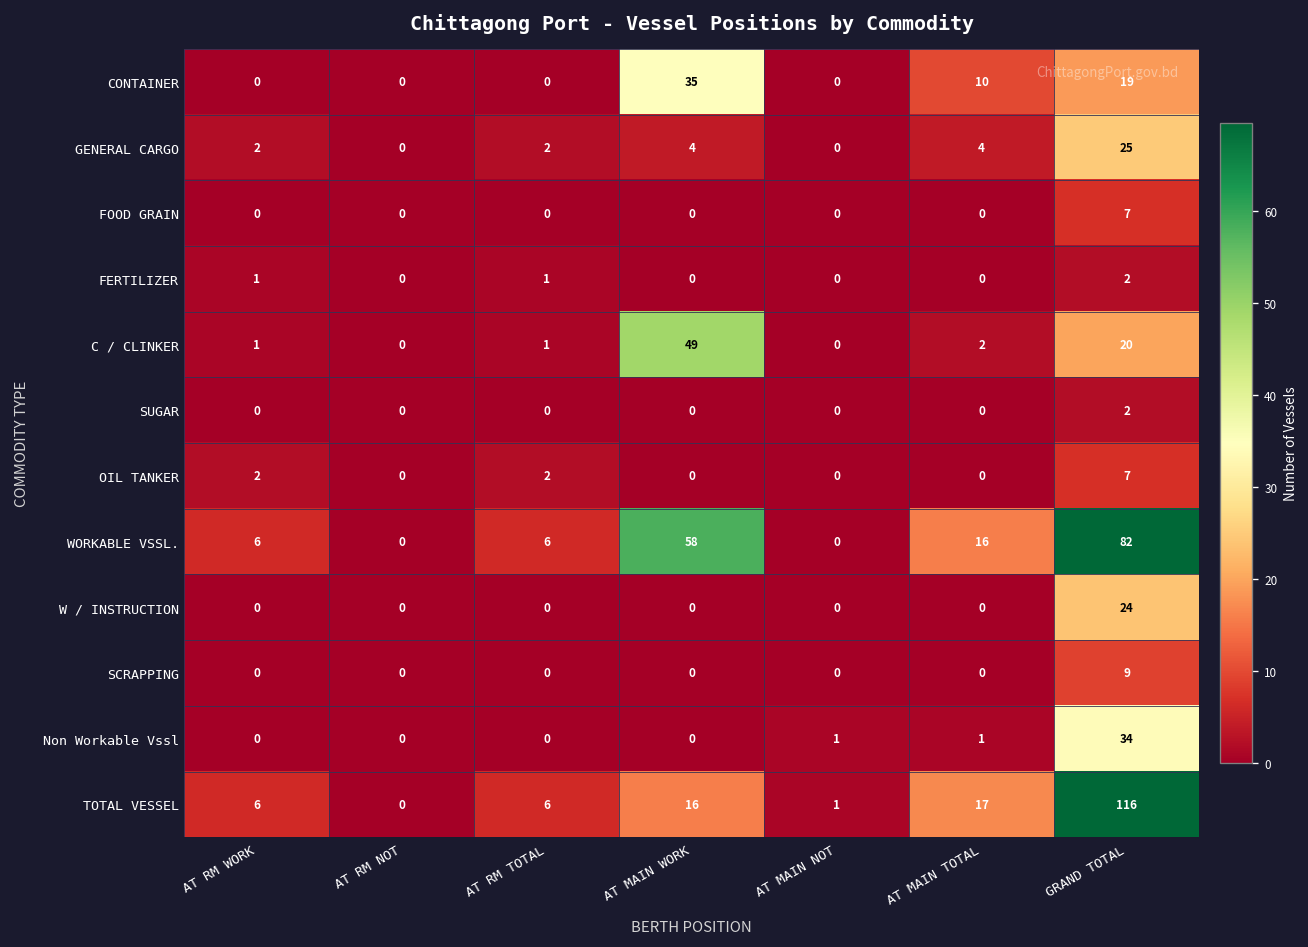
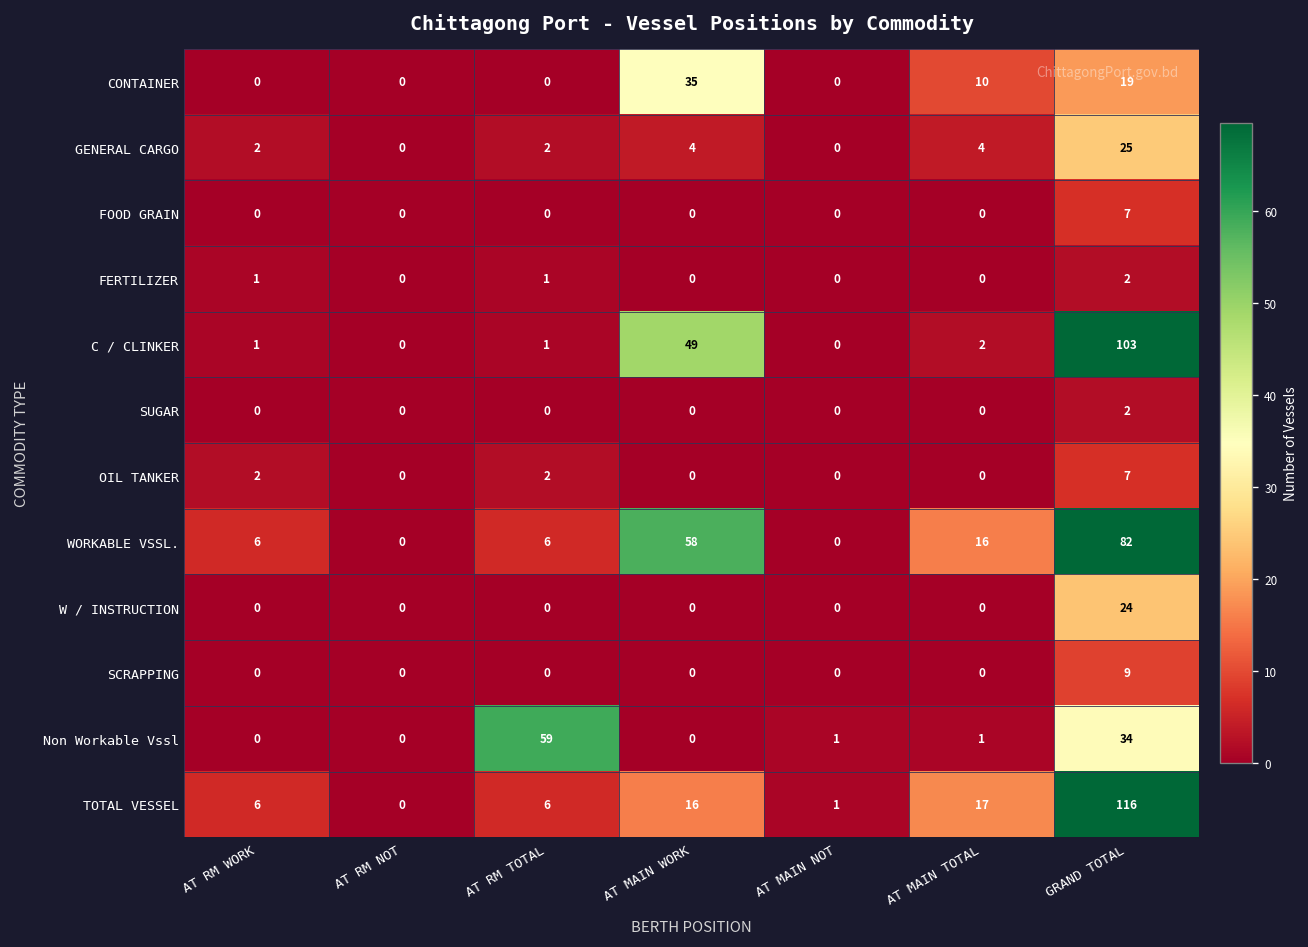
  {
    "CONTAINER": {
      "AT RM WORK": 0,
      "AT RM NOT": 0,
      "AT RM TOTAL": 0,
      "AT MAIN WORK": 35,
      "AT MAIN NOT": 0,
      "AT MAIN TOTAL": 10
    },
    "GENERAL CARGO": {
      "AT RM WORK": 2,
      "AT RM NOT": 0,
      "AT RM TOTAL": 2,
      "AT MAIN WORK": 4,
      "AT MAIN NOT": 0,
      "AT MAIN TOTAL": 4,
      "GRAND TOTAL": 25
    },
    "FOOD GRAIN": {
      "AT RM WORK": 0,
      "AT RM NOT": 0,
      "AT RM TOTAL": 0,
      "AT MAIN WORK": 0,
      "AT MAIN NOT": 0,
      "AT MAIN TOTAL": 0,
      "GRAND TOTAL": 7
    },
    "FERTILIZER": {
      "AT RM WORK": 1,
      "AT RM NOT": 0,
      "AT RM TOTAL": 1,
      "AT MAIN WORK": 0,
      "AT MAIN NOT": 0,
      "AT MAIN TOTAL": 0,
      "GRAND TOTAL": 2
    },
    "C / CLINKER": {
      "AT RM WORK": 1,
      "AT RM NOT": 0,
      "AT RM TOTAL": 1,
      "AT MAIN WORK": 49,
      "AT MAIN NOT": 0,
      "AT MAIN TOTAL": 2,
-     "GRAND TOTAL": 20
+     "GRAND TOTAL": 103
    },
    "SUGAR": {
      "AT RM WORK": 0,
      "AT RM NOT": 0,
      "AT RM TOTAL": 0,
      "AT MAIN WORK": 0,
      "AT MAIN NOT": 0,
      "AT MAIN TOTAL": 0,
      "GRAND TOTAL": 2
    },
    "OIL TANKER": {
      "AT RM WORK": 2,
      "AT RM NOT": 0,
      "AT RM TOTAL": 2,
      "AT MAIN WORK": 0,
      "AT MAIN NOT": 0,
      "AT MAIN TOTAL": 0,
      "GRAND TOTAL": 7
    },
    "WORKABLE VSSL.": {
      "AT RM WORK": 6,
      "AT RM NOT": 0,
      "AT RM TOTAL": 6,
      "AT MAIN WORK": 58,
      "AT MAIN NOT": 0,
      "AT MAIN TOTAL": 16,
      "GRAND TOTAL": 82
    },
    "W / INSTRUCTION": {
      "AT RM WORK": 0,
      "AT RM NOT": 0,
      "AT RM TOTAL": 0,
      "AT MAIN WORK": 0,
      "AT MAIN NOT": 0,
      "AT MAIN TOTAL": 0,
      "GRAND TOTAL": 24
    },
    "SCRAPPING": {
      "AT RM WORK": 0,
      "AT RM NOT": 0,
      "AT RM TOTAL": 0,
      "AT MAIN WORK": 0,
      "AT MAIN NOT": 0,
      "AT MAIN TOTAL": 0,
      "GRAND TOTAL": 9
    },
    "Non Workable Vssl": {
      "AT RM WORK": 0,
      "AT RM NOT": 0,
-     "AT RM TOTAL": 0,
+     "AT RM TOTAL": 59,
      "AT MAIN WORK": 0,
      "AT MAIN NOT": 1,
      "AT MAIN TOTAL": 1,
      "GRAND TOTAL": 34
    },
    "TOTAL VESSEL": {
      "AT RM WORK": 6,
      "AT RM NOT": 0,
      "AT RM TOTAL": 6,
      "AT MAIN WORK": 16,
      "AT MAIN NOT": 1,
      "AT MAIN TOTAL": 17,
      "GRAND TOTAL": 116
    }
  }
